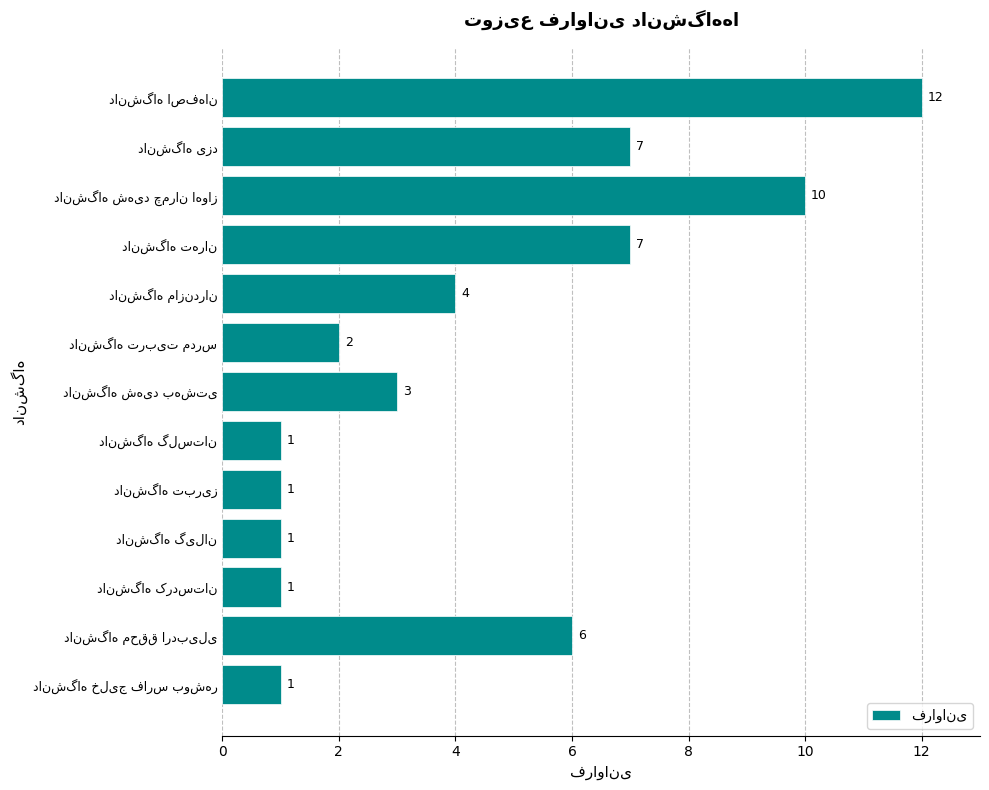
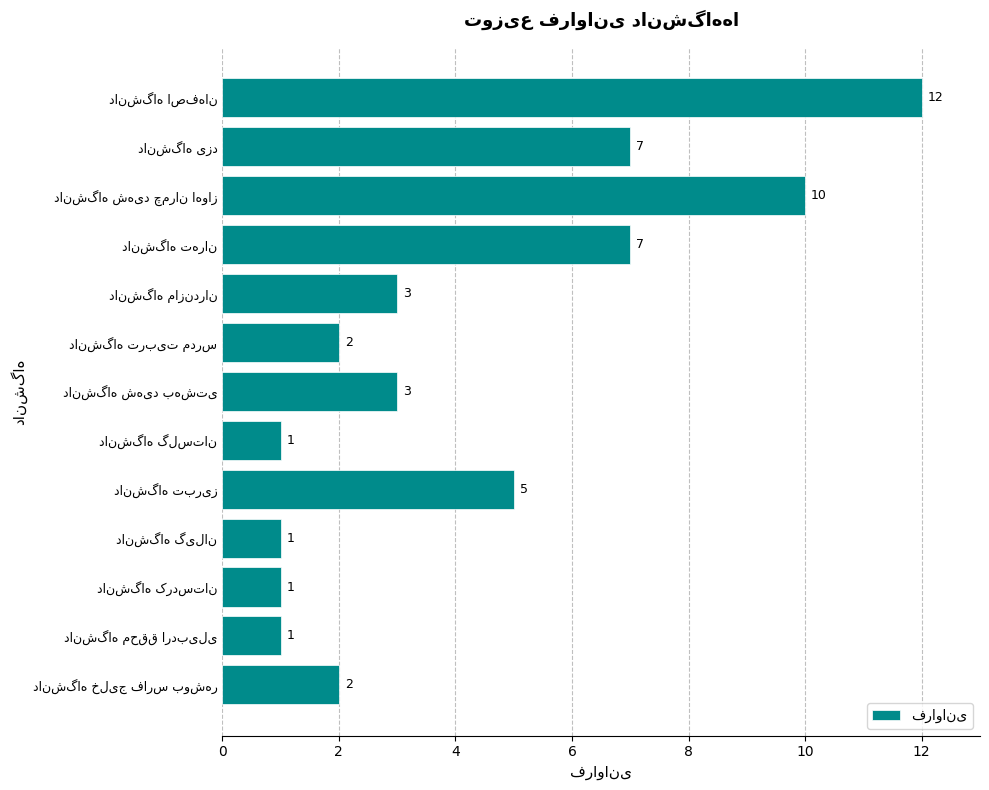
  {
    "دانشگاه اصفهان": 12,
    "دانشگاه یزد": 7,
    "دانشگاه شهید چمران اهواز": 10,
    "دانشگاه تهران": 7,
-   "دانشگاه مازندران": 4,
+   "دانشگاه مازندران": 3,
    "دانشگاه تربیت مدرس": 2,
    "دانشگاه شهید بهشتی": 3,
    "دانشگاه گلستان": 1,
-   "دانشگاه تبریز": 1,
+   "دانشگاه تبریز": 5,
    "دانشگاه گیلان": 1,
    "دانشگاه کردستان": 1,
-   "دانشگاه محقق اردبیلی": 6,
-   "دانشگاه خلیج فارس بوشهر": 1
+   "دانشگاه محقق اردبیلی": 1,
+   "دانشگاه خلیج فارس بوشهر": 2
  }
